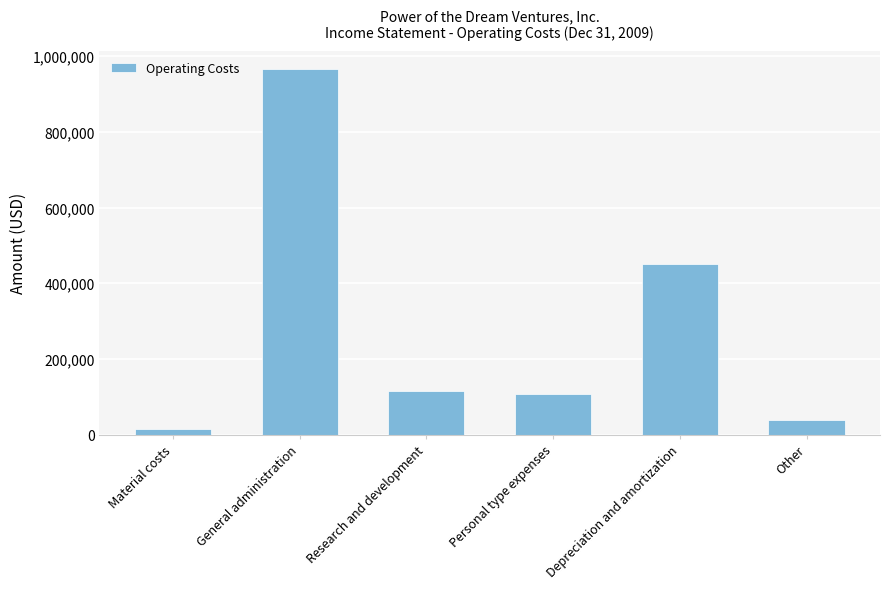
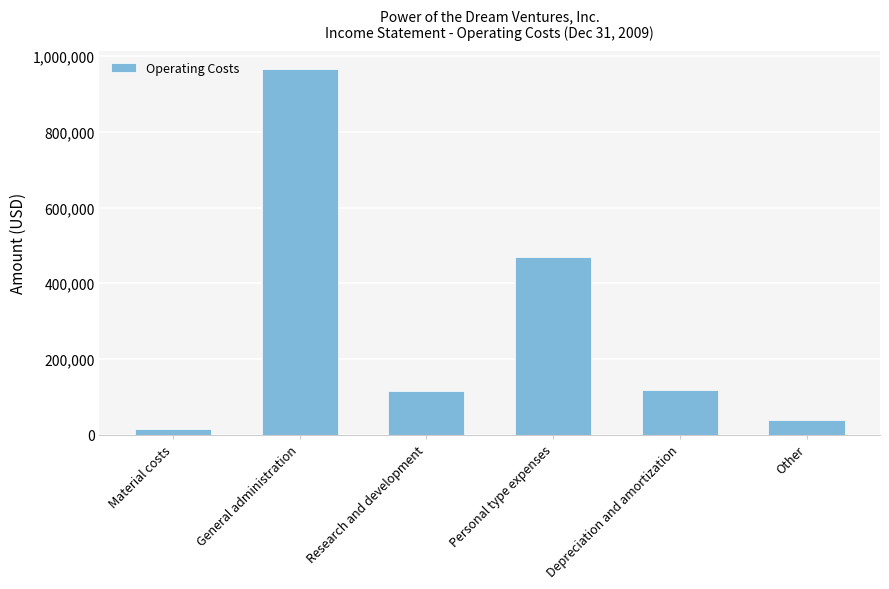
  {
    "Material costs": "20,000",
    "General administration": "970,000",
    "Research and development": "120,000",
-   "Personal type expenses": "110,000",
-   "Depreciation and amortization": "450,000",
+   "Personal type expenses": "470,000",
+   "Depreciation and amortization": "120,000",
    "Other": "40,000"
  }
